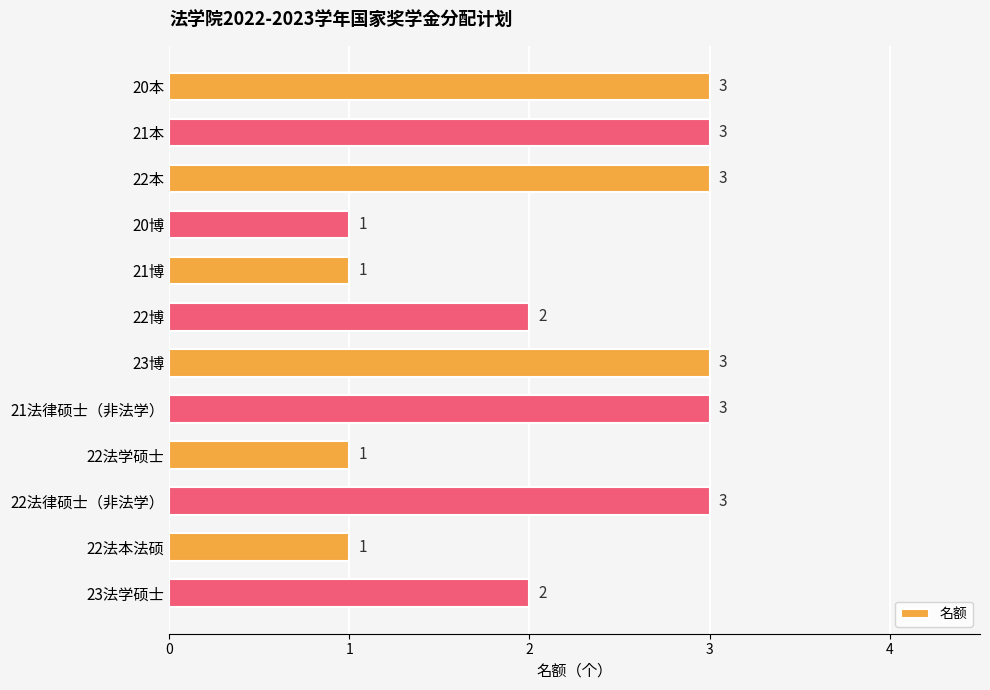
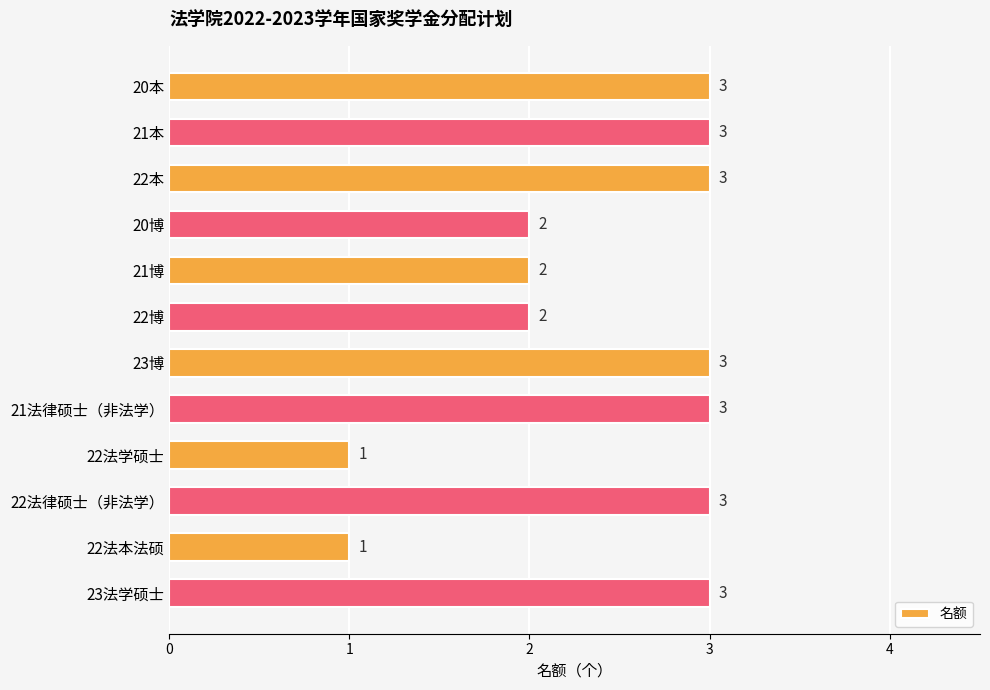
  {
    "20本": 3,
    "21本": 3,
    "22本": 3,
-   "20博": 1,
-   "21博": 1,
+   "20博": 2,
+   "21博": 2,
    "22博": 2,
    "23博": 3,
    "21法律硕士（非法学）": 3,
    "22法学硕士": 1,
    "22法律硕士（非法学）": 3,
    "22法本法硕": 1,
-   "23法学硕士": 2
+   "23法学硕士": 3
  }
